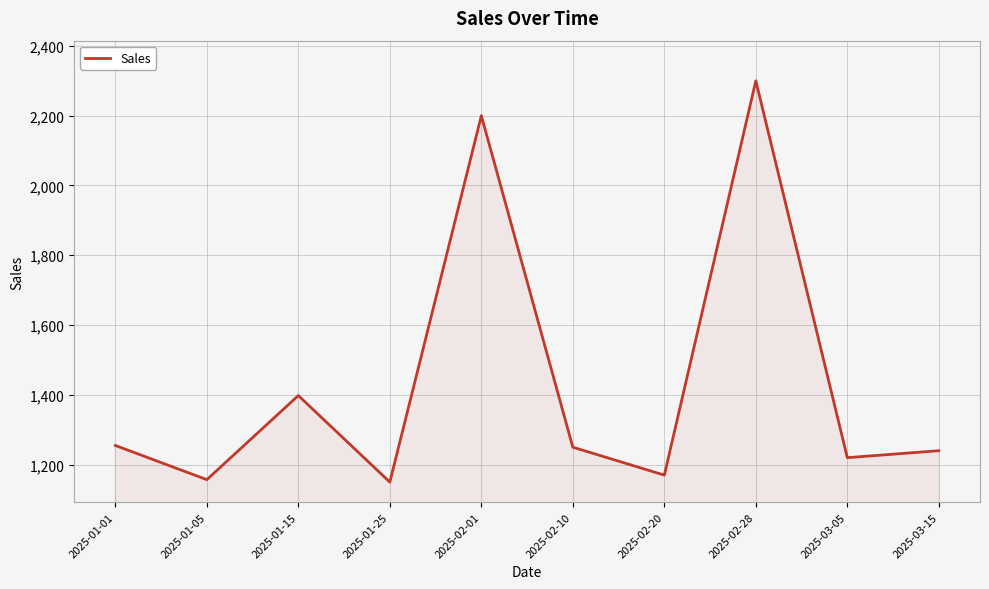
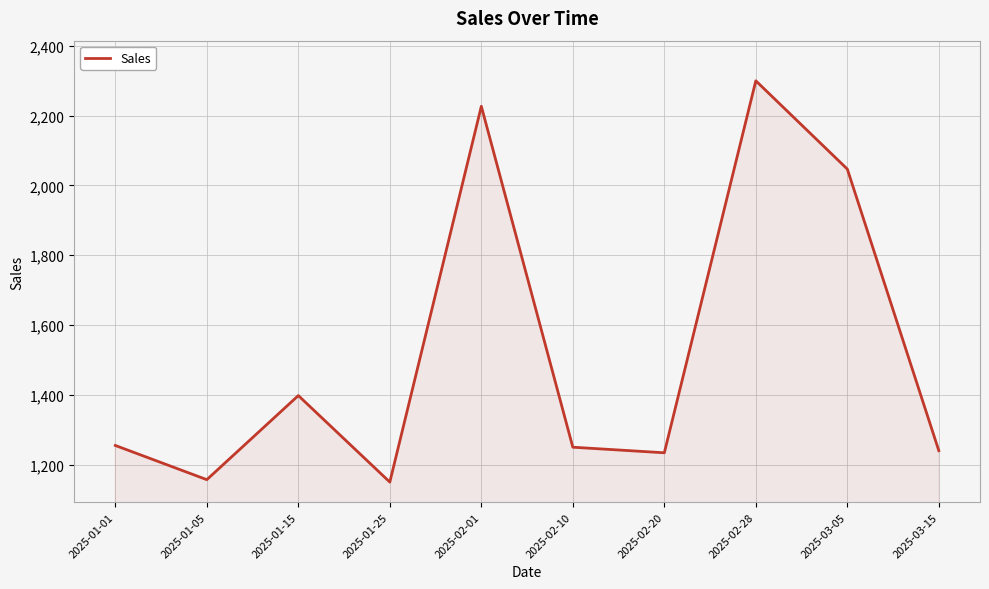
  {
    "2025-01-01": "1,260",
    "2025-01-05": "1,160",
    "2025-01-15": "1,400",
    "2025-01-25": "1,150",
-   "2025-02-01": "2,200",
+   "2025-02-01": "2,230",
    "2025-02-10": "1,250",
-   "2025-02-20": "1,170",
+   "2025-02-20": "1,230",
    "2025-02-28": "2,300",
-   "2025-03-05": "1,220",
+   "2025-03-05": "2,050",
    "2025-03-15": "1,240"
  }
